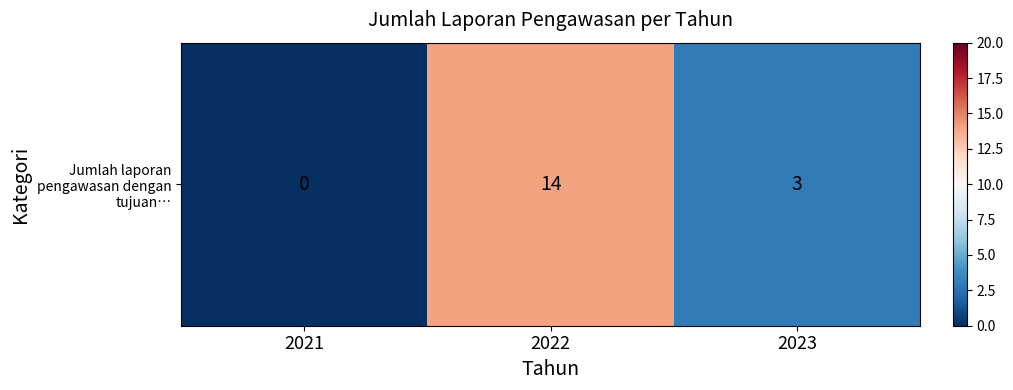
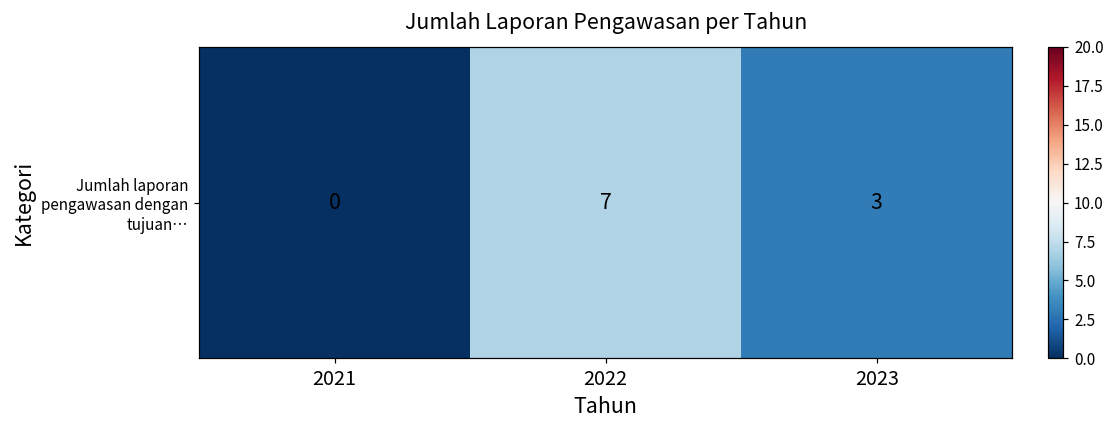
  {
    "Jumlah laporan pengawasan dengan tujuan…": {
      "2021": 0,
-     "2022": 14,
+     "2022": 7,
      "2023": 3
    }
  }
